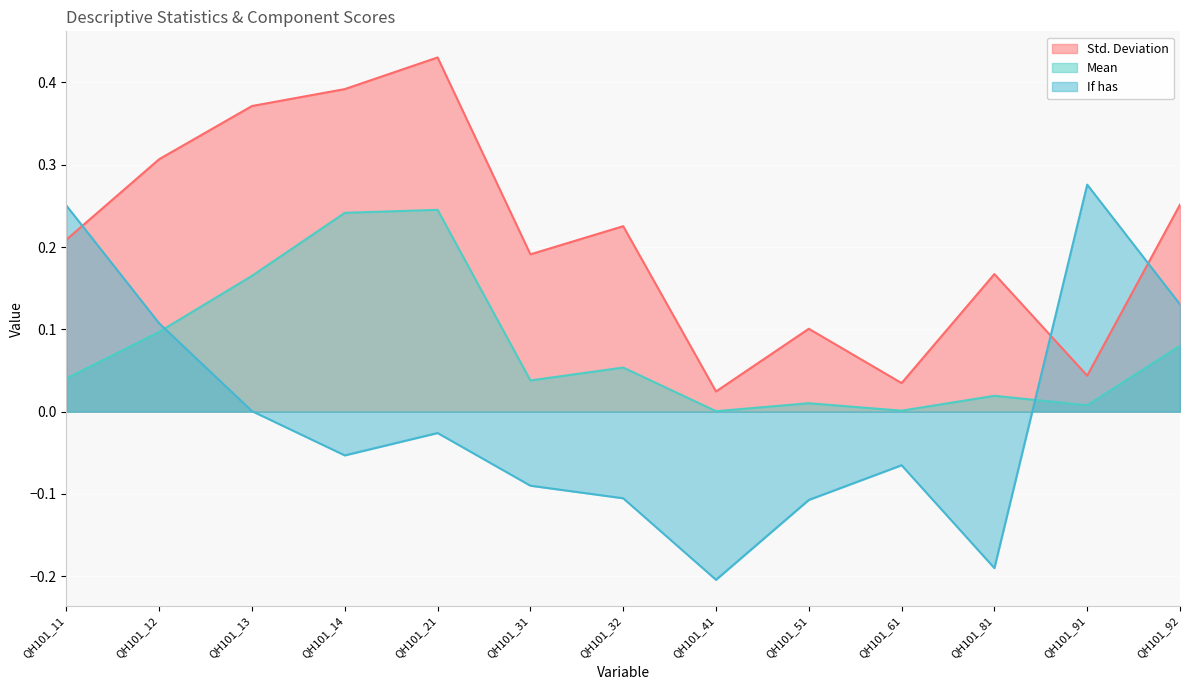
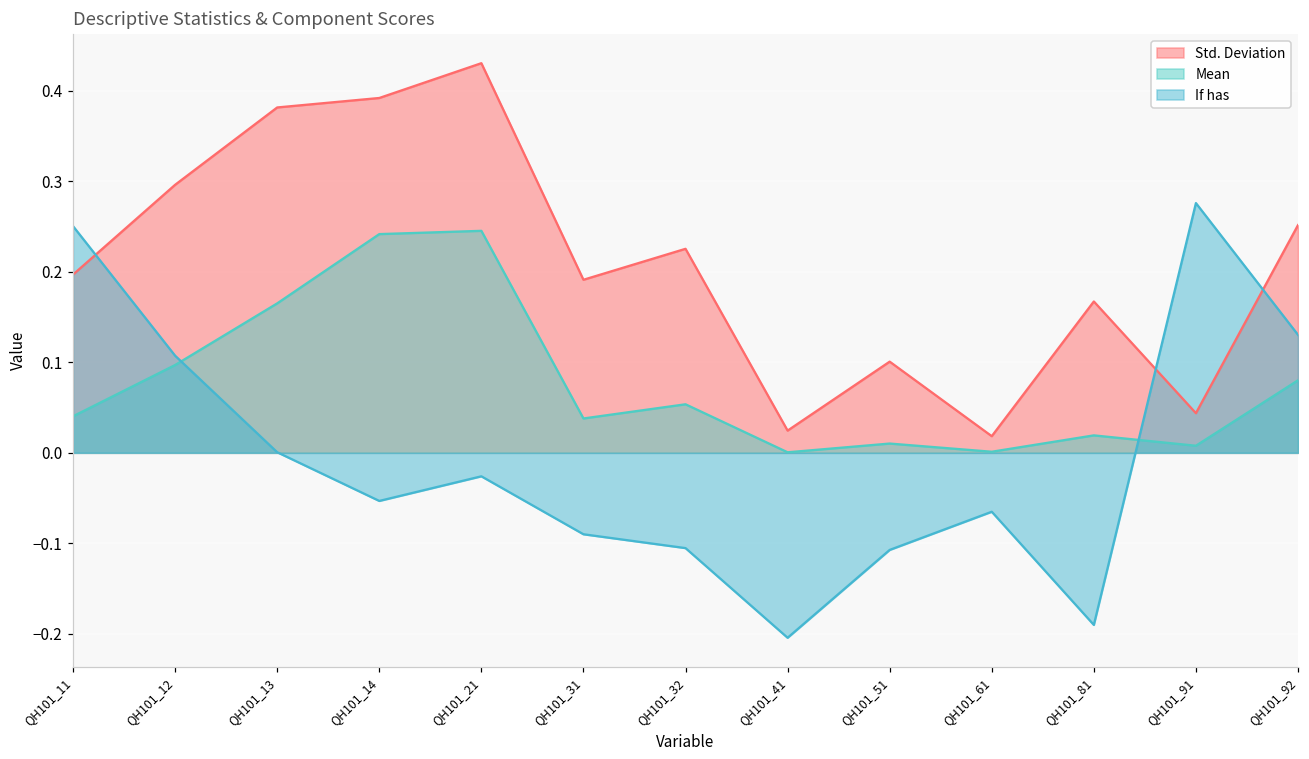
  {
    "Std. Deviation": {
-     "QH101_11": 0.21,
-     "QH101_12": 0.31,
-     "QH101_13": 0.37,
+     "QH101_11": 0.20,
+     "QH101_12": 0.30,
+     "QH101_13": 0.38,
      "QH101_14": 0.39,
      "QH101_21": 0.43,
      "QH101_31": 0.19,
      "QH101_32": 0.23,
      "QH101_41": 0.02,
      "QH101_51": 0.10,
-     "QH101_61": 0.03,
+     "QH101_61": 0.02,
      "QH101_81": 0.17,
      "QH101_91": 0.04,
      "QH101_92": 0.25
    }
  }
